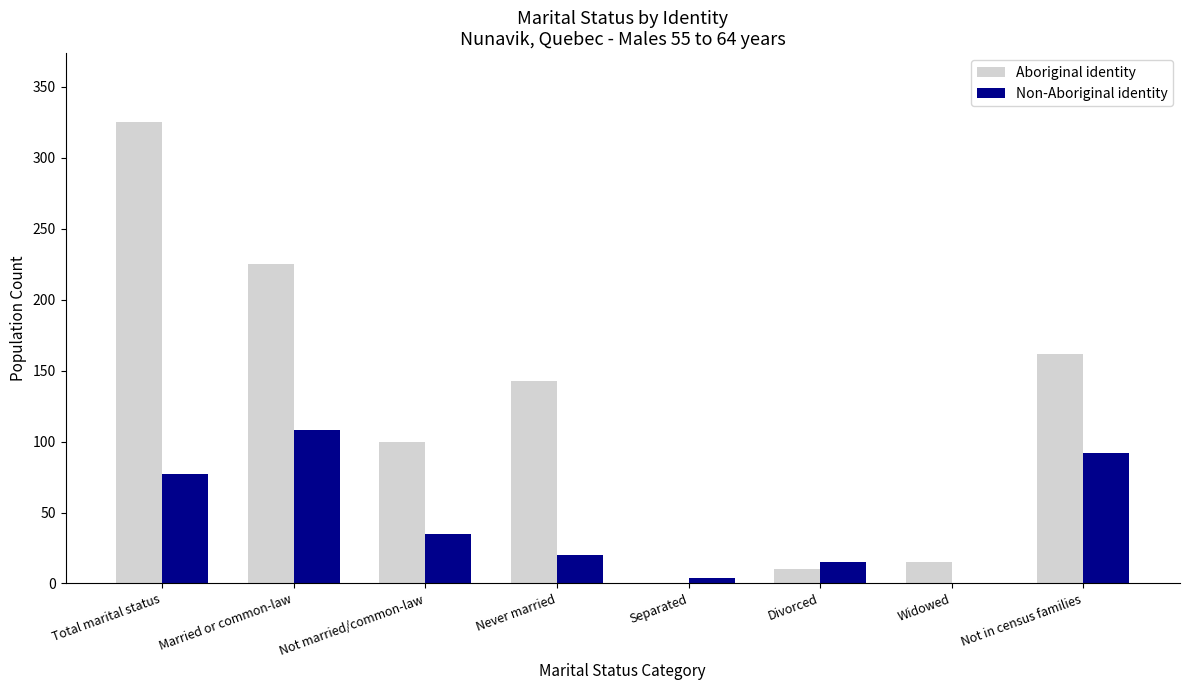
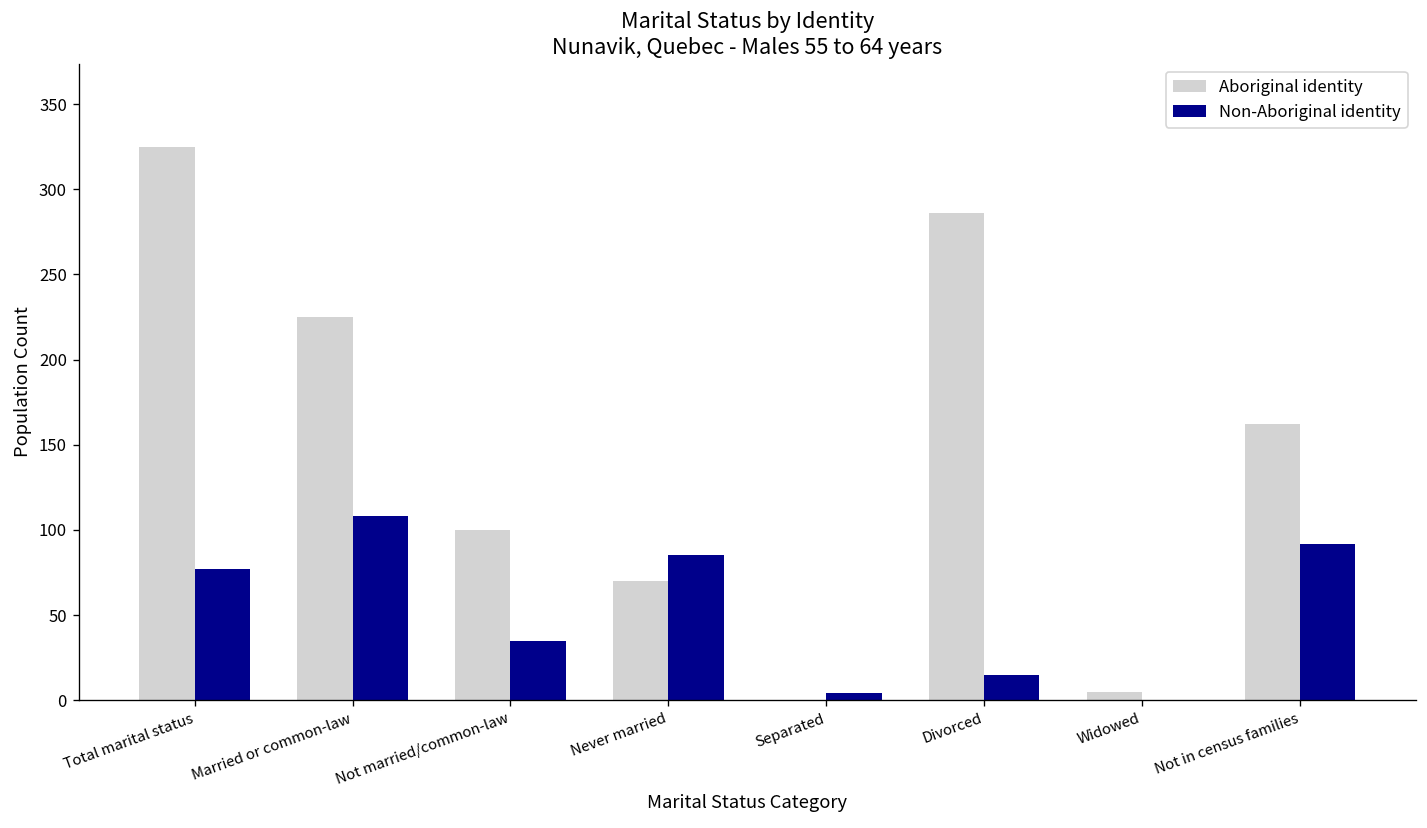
  {
    "Aboriginal identity": {
      "Total marital status": 325,
      "Married or common-law": 225,
      "Not married/common-law": 100,
-     "Never married": 143,
+     "Never married": 70,
      "Separated": 0,
-     "Divorced": 10,
-     "Widowed": 15,
+     "Divorced": 286,
+     "Widowed": 5,
      "Not in census families": 162
    },
    "Non-Aboriginal identity": {
      "Total marital status": 77,
      "Married or common-law": 108,
      "Not married/common-law": 35,
-     "Never married": 20,
+     "Never married": 85,
      "Separated": 4,
      "Divorced": 15,
      "Widowed": 0,
      "Not in census families": 92
    }
  }
